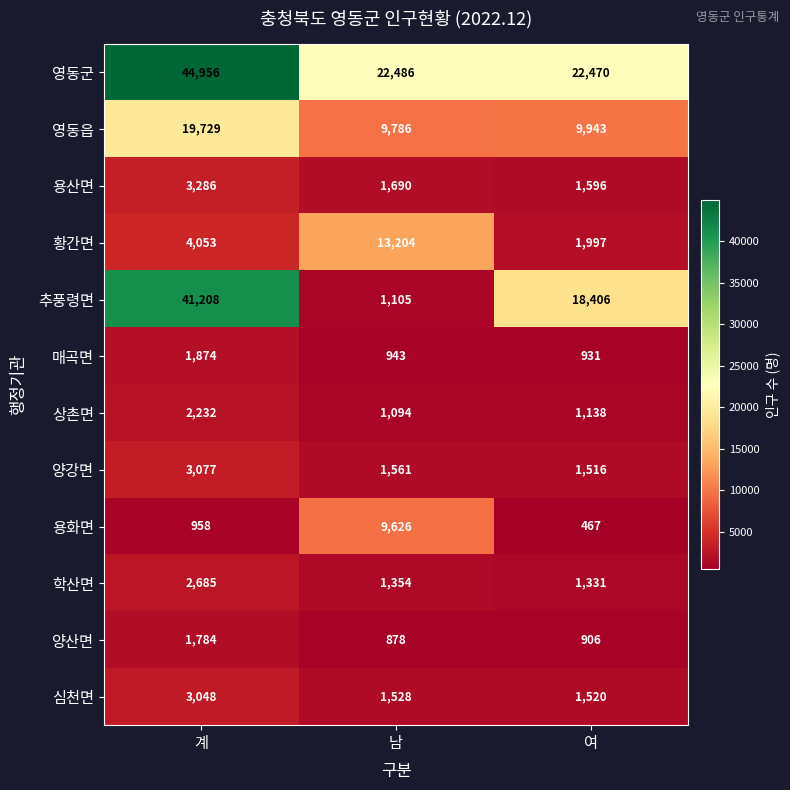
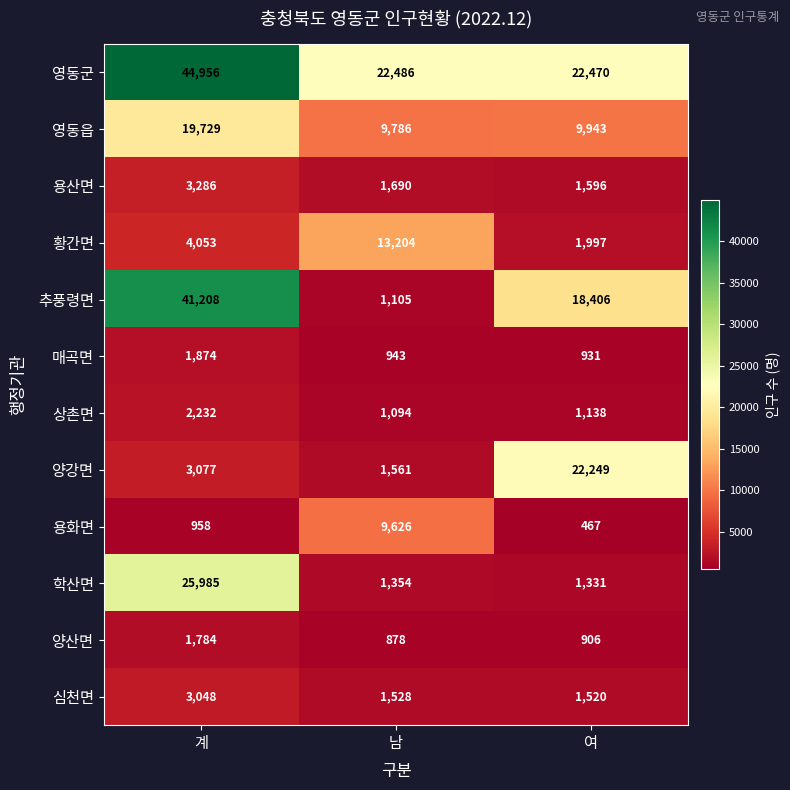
  {
    "영동군": {
      "계": "44,956",
      "남": "22,486",
      "여": "22,470"
    },
    "영동읍": {
      "계": "19,729",
      "남": "9,786",
      "여": "9,943"
    },
    "용산면": {
      "계": "3,286",
      "남": "1,690",
      "여": "1,596"
    },
    "황간면": {
      "계": "4,053",
      "남": "13,204",
      "여": "1,997"
    },
    "추풍령면": {
      "계": "41,208",
      "남": "1,105",
      "여": "18,406"
    },
    "매곡면": {
      "계": "1,874",
      "남": "943",
      "여": "931"
    },
    "상촌면": {
      "계": "2,232",
      "남": "1,094",
      "여": "1,138"
    },
    "양강면": {
      "계": "3,077",
      "남": "1,561",
-     "여": "1,516"
+     "여": "22,249"
    },
    "용화면": {
      "계": "958",
      "남": "9,626",
      "여": "467"
    },
    "학산면": {
-     "계": "2,685",
+     "계": "25,985",
      "남": "1,354",
      "여": "1,331"
    },
    "양산면": {
      "계": "1,784",
      "남": "878",
      "여": "906"
    },
    "심천면": {
      "계": "3,048",
      "남": "1,528",
      "여": "1,520"
    }
  }
